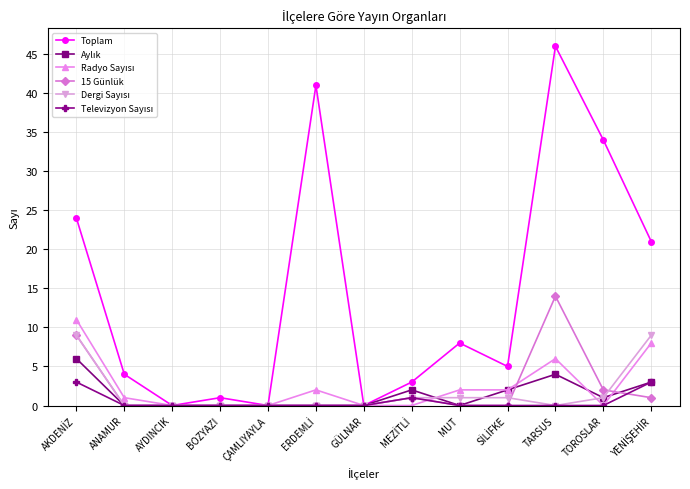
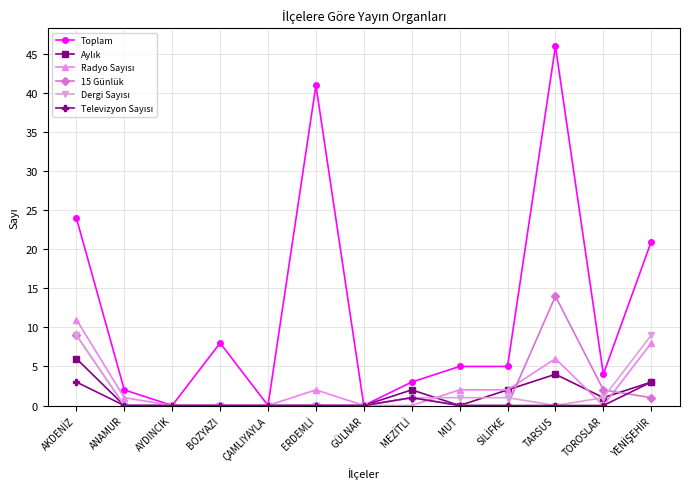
  {
    "Toplam": {
      "AKDENİZ": 24,
-     "ANAMUR": 4,
-     "BOZYAZI": 1,
+     "ANAMUR": 2,
+     "BOZYAZI": 8,
      "ERDEMLİ": 41,
      "MEZİTLİ": 3,
-     "MUT": 8,
+     "MUT": 5,
      "SİLİFKE": 5,
      "TARSUS": 46,
-     "TOROSLAR": 34,
+     "TOROSLAR": 4,
      "YENİŞEHİR": 21
    }
  }
